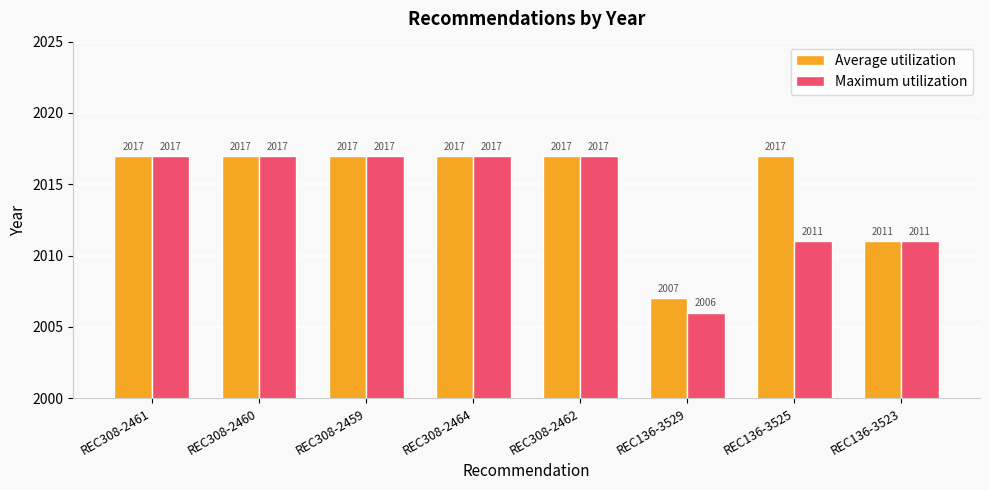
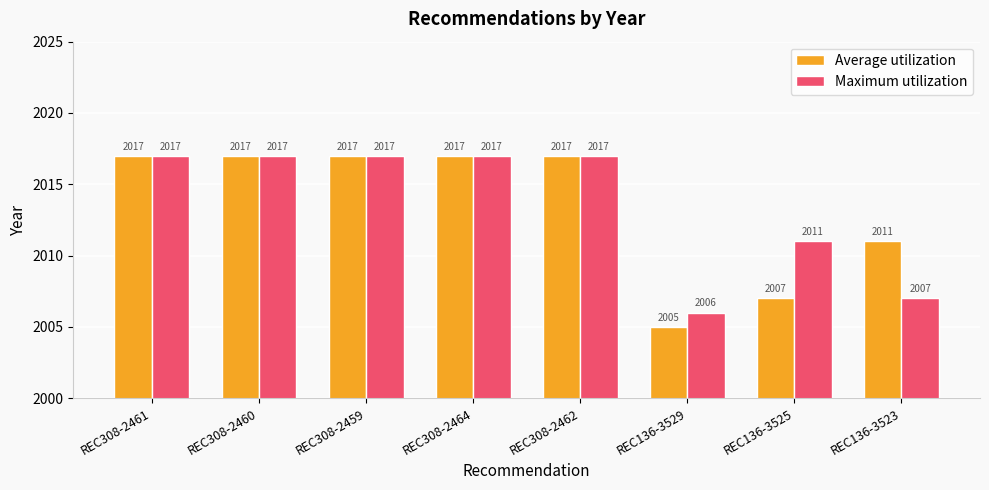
  {
    "Average utilization": {
      "REC308-2461": 2017,
      "REC308-2460": 2017,
      "REC308-2459": 2017,
      "REC308-2464": 2017,
      "REC308-2462": 2017,
-     "REC136-3529": 2007,
-     "REC136-3525": 2017,
+     "REC136-3529": 2005,
+     "REC136-3525": 2007,
      "REC136-3523": 2011
    },
    "Maximum utilization": {
      "REC308-2461": 2017,
      "REC308-2460": 2017,
      "REC308-2459": 2017,
      "REC308-2464": 2017,
      "REC308-2462": 2017,
      "REC136-3529": 2006,
      "REC136-3525": 2011,
-     "REC136-3523": 2011
+     "REC136-3523": 2007
    }
  }
